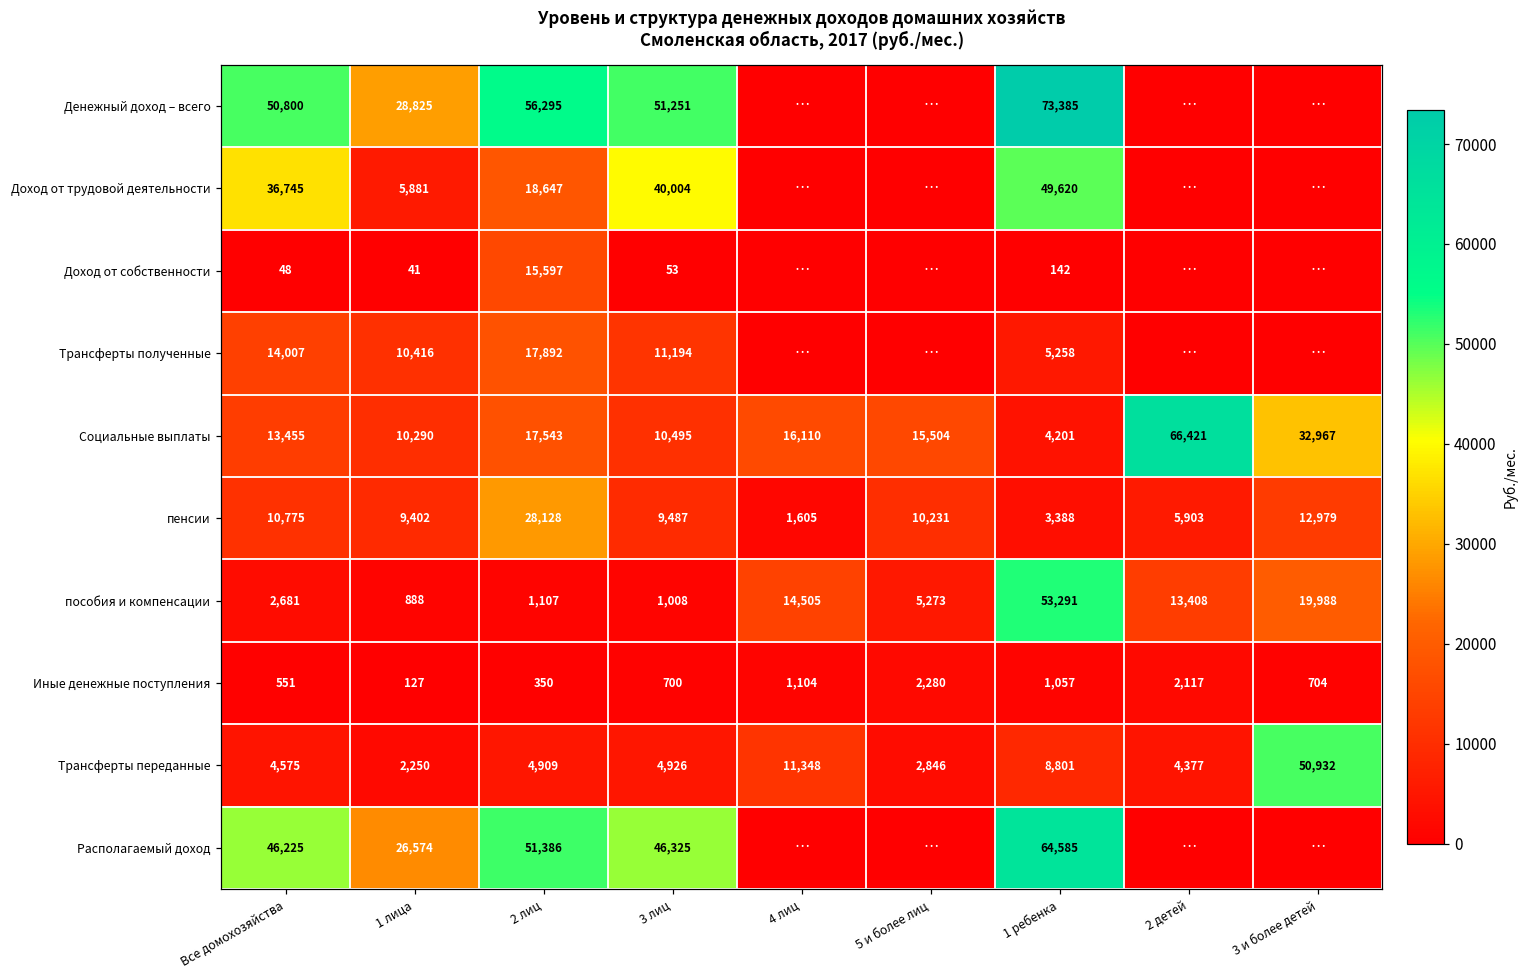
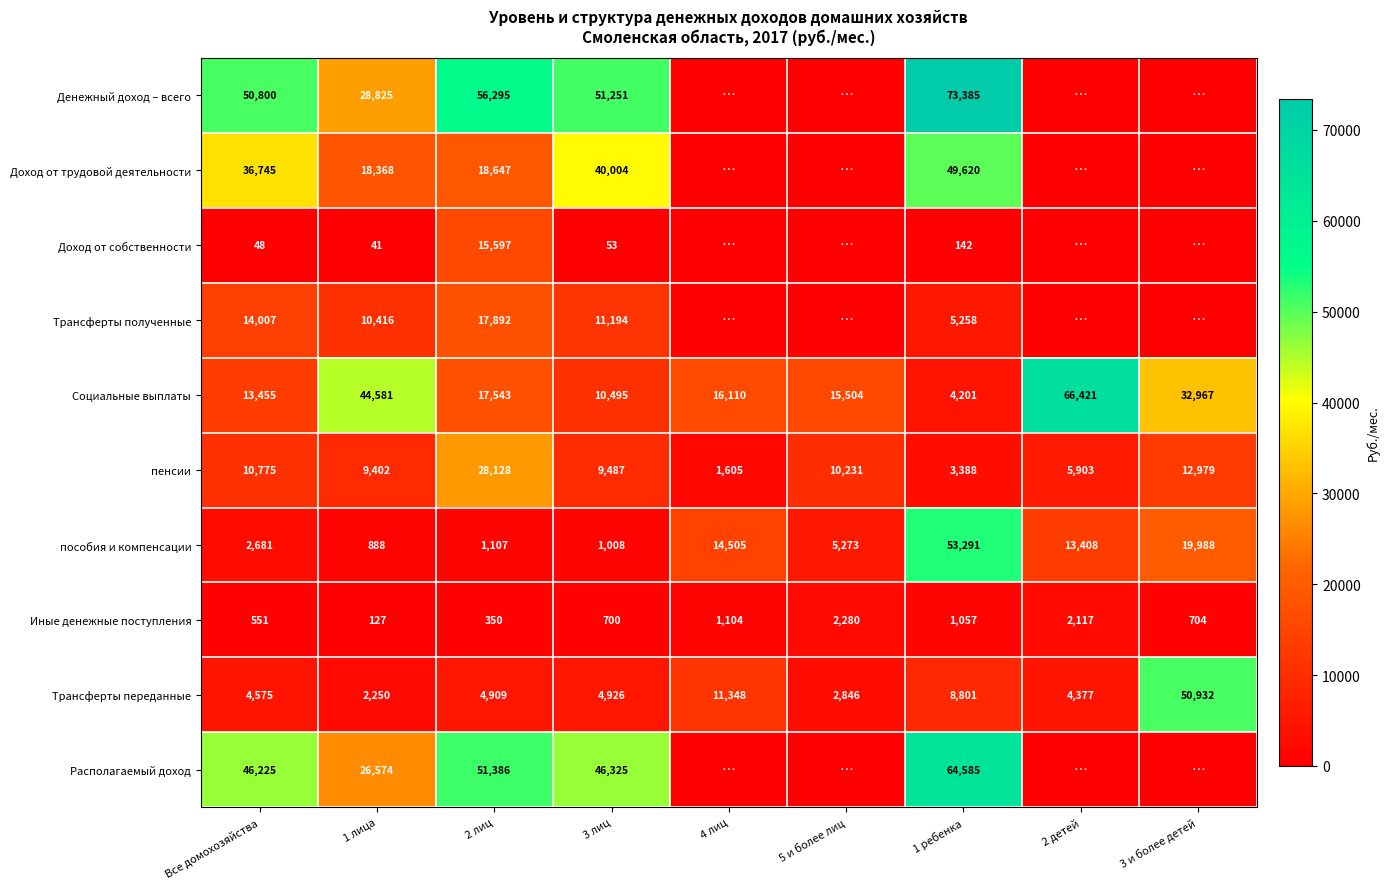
  {
    "Денежный доход – всего": {
      "Все домохозяйства": "50,800",
      "1 лица": "28,825",
      "2 лиц": "56,295",
      "3 лиц": "51,251",
      "1 ребенка": "73,385"
    },
    "Доход от трудовой деятельности": {
      "Все домохозяйства": "36,745",
-     "1 лица": "5,881",
+     "1 лица": "18,368",
      "2 лиц": "18,647",
      "3 лиц": "40,004",
      "1 ребенка": "49,620"
    },
    "Доход от собственности": {
      "Все домохозяйства": "48",
      "1 лица": "41",
      "2 лиц": "15,597",
      "3 лиц": "53",
      "1 ребенка": "142"
    },
    "Трансферты полученные": {
      "Все домохозяйства": "14,007",
      "1 лица": "10,416",
      "2 лиц": "17,892",
      "3 лиц": "11,194",
      "1 ребенка": "5,258"
    },
    "Социальные выплаты": {
      "Все домохозяйства": "13,455",
-     "1 лица": "10,290",
+     "1 лица": "44,581",
      "2 лиц": "17,543",
      "3 лиц": "10,495",
      "4 лиц": "16,110",
      "5 и более лиц": "15,504",
      "1 ребенка": "4,201",
      "2 детей": "66,421",
      "3 и более детей": "32,967"
    },
    "пенсии": {
      "Все домохозяйства": "10,775",
      "1 лица": "9,402",
      "2 лиц": "28,128",
      "3 лиц": "9,487",
      "4 лиц": "1,605",
      "5 и более лиц": "10,231",
      "1 ребенка": "3,388",
      "2 детей": "5,903",
      "3 и более детей": "12,979"
    },
    "пособия и компенсации": {
      "Все домохозяйства": "2,681",
      "1 лица": "888",
      "2 лиц": "1,107",
      "3 лиц": "1,008",
      "4 лиц": "14,505",
      "5 и более лиц": "5,273",
      "1 ребенка": "53,291",
      "2 детей": "13,408",
      "3 и более детей": "19,988"
    },
    "Иные денежные поступления": {
      "Все домохозяйства": "551",
      "1 лица": "127",
      "2 лиц": "350",
      "3 лиц": "700",
      "4 лиц": "1,104",
      "5 и более лиц": "2,280",
      "1 ребенка": "1,057",
      "2 детей": "2,117",
      "3 и более детей": "704"
    },
    "Трансферты переданные": {
      "Все домохозяйства": "4,575",
      "1 лица": "2,250",
      "2 лиц": "4,909",
      "3 лиц": "4,926",
      "4 лиц": "11,348",
      "5 и более лиц": "2,846",
      "1 ребенка": "8,801",
      "2 детей": "4,377",
      "3 и более детей": "50,932"
    },
    "Располагаемый доход": {
      "Все домохозяйства": "46,225",
      "1 лица": "26,574",
      "2 лиц": "51,386",
      "3 лиц": "46,325",
      "1 ребенка": "64,585"
    }
  }
